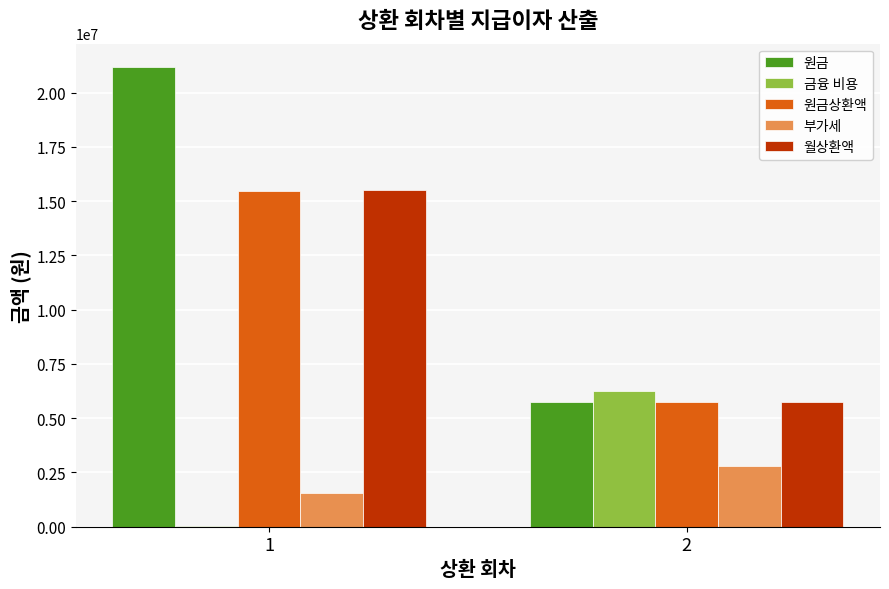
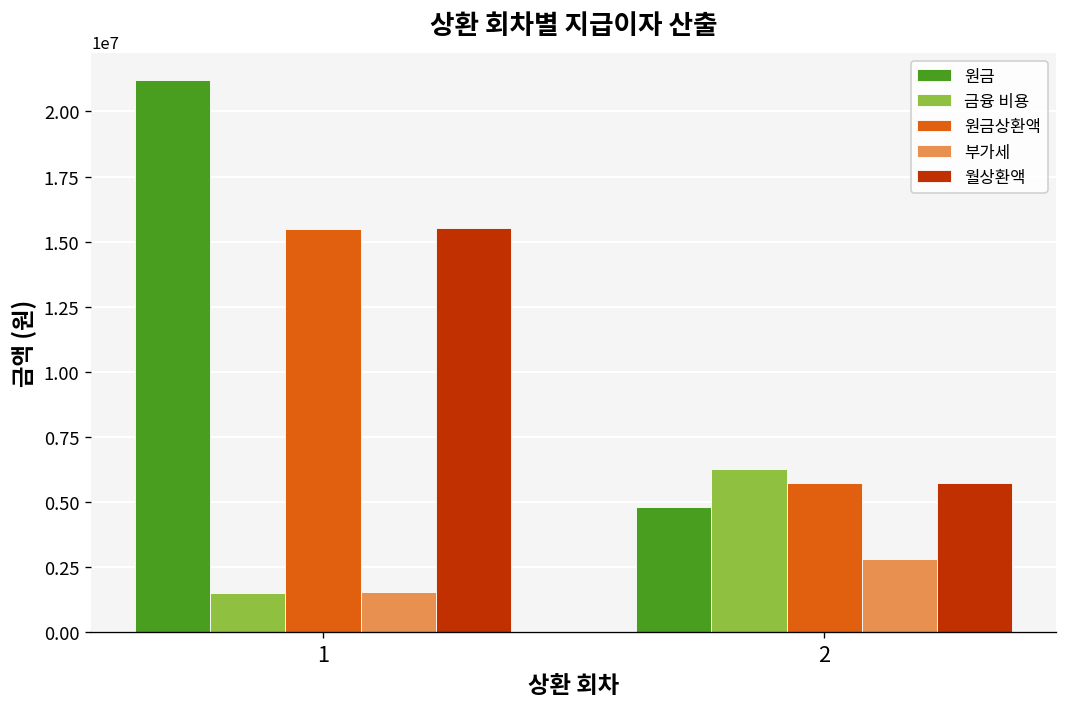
  {
    "원금": {
      "1": 21200000,
-     "2": 5700000
+     "2": 4800000
    },
    "금융 비용": {
-     "1": 0,
+     "1": 1500000,
      "2": 6300000
    },
    "부가세": {
      "1": 1500000,
      "2": 2800000
    }
  }
